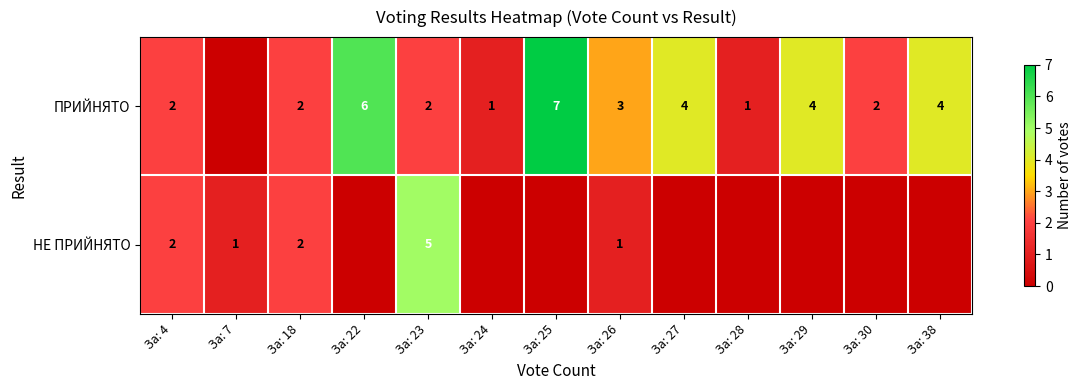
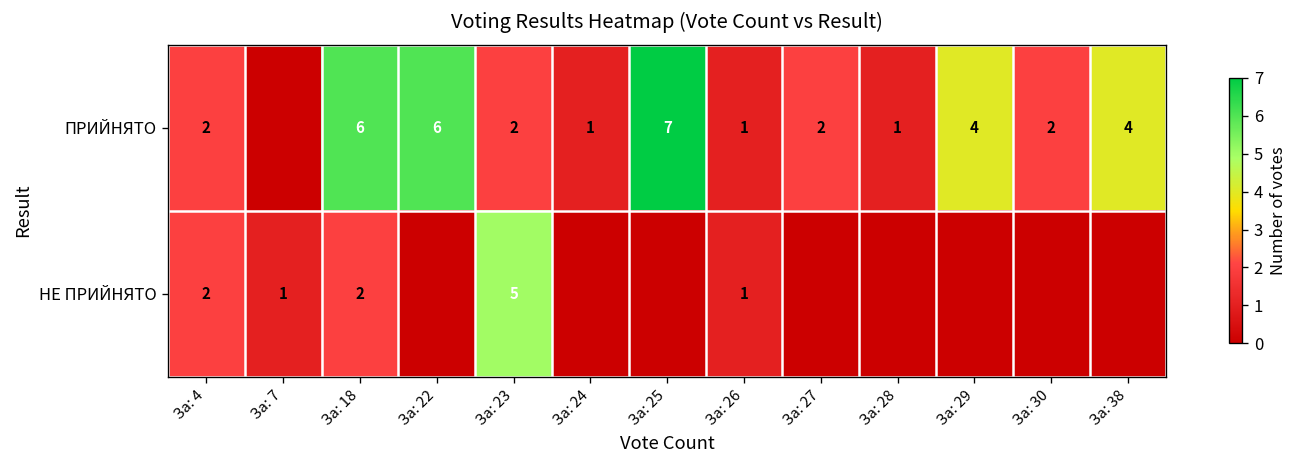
  {
    "ПРИЙНЯТО": {
      "За: 4": 2,
-     "За: 18": 2,
+     "За: 18": 6,
      "За: 22": 6,
      "За: 23": 2,
      "За: 24": 1,
      "За: 25": 7,
-     "За: 26": 3,
-     "За: 27": 4,
+     "За: 26": 1,
+     "За: 27": 2,
      "За: 28": 1,
      "За: 29": 4,
      "За: 30": 2,
      "За: 38": 4
    },
    "НЕ ПРИЙНЯТО": {
      "За: 4": 2,
      "За: 7": 1,
      "За: 18": 2,
      "За: 23": 5,
      "За: 26": 1
    }
  }
